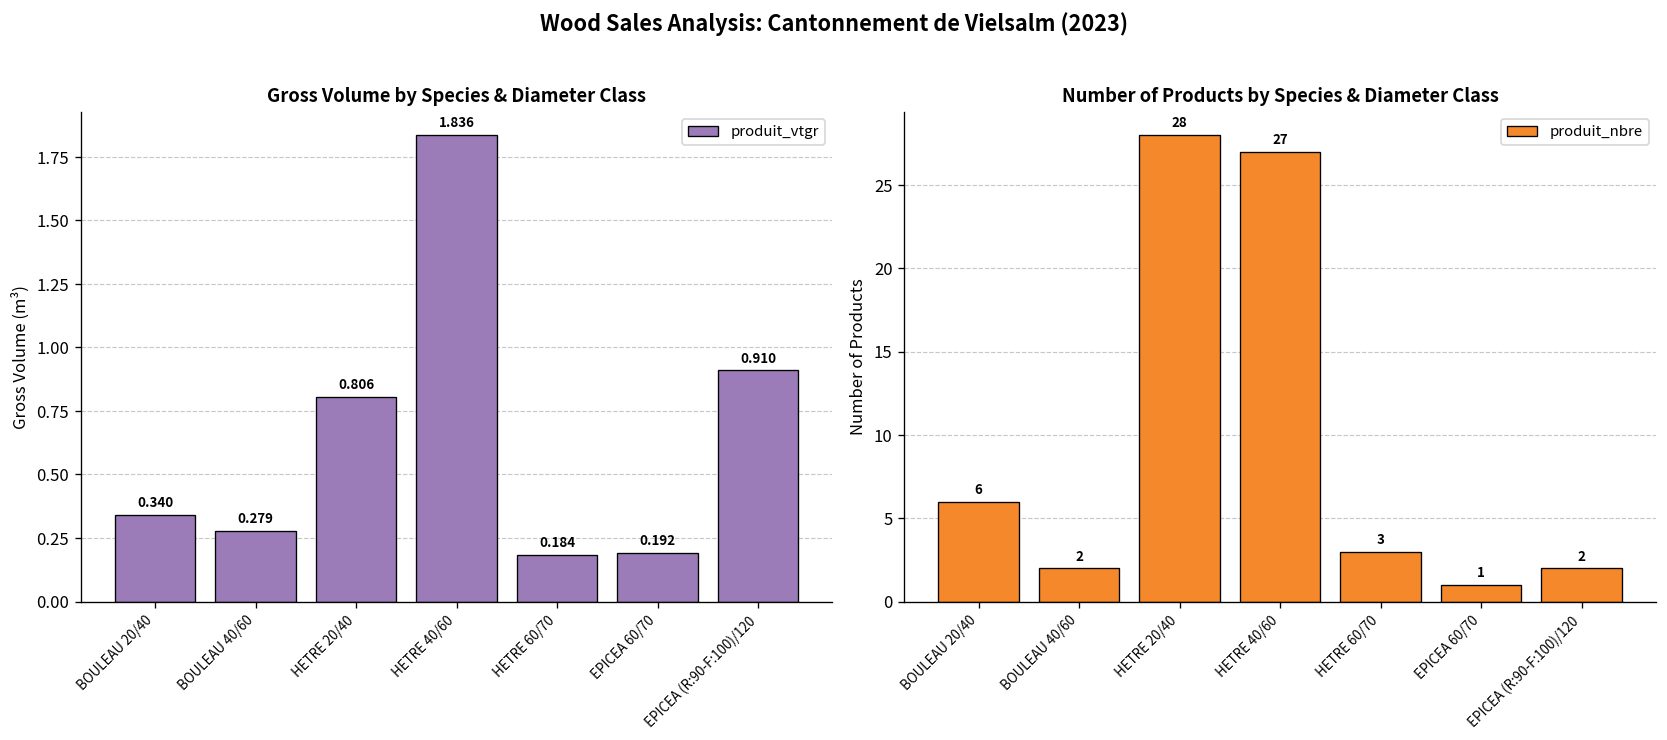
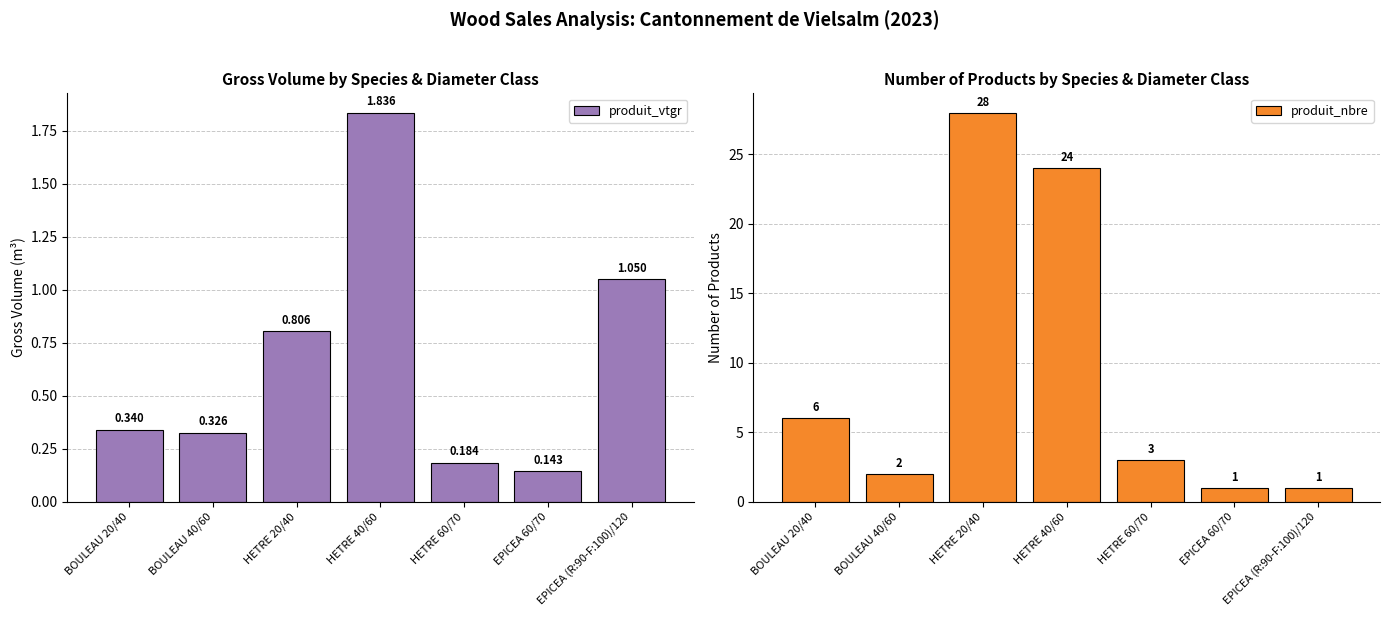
  {
    "Gross Volume by Species & Diameter Class": {
      "BOULEAU 20/40": 0.340,
-     "BOULEAU 40/60": 0.279,
+     "BOULEAU 40/60": 0.326,
      "HETRE 20/40": 0.806,
      "HETRE 40/60": 1.836,
      "HETRE 60/70": 0.184,
-     "EPICEA 60/70": 0.192,
-     "EPICEA (R:90-F:100)/120": 0.910
+     "EPICEA 60/70": 0.143,
+     "EPICEA (R:90-F:100)/120": 1.050
    },
    "Number of Products by Species & Diameter Class": {
      "BOULEAU 20/40": 6,
      "BOULEAU 40/60": 2,
      "HETRE 20/40": 28,
-     "HETRE 40/60": 27,
+     "HETRE 40/60": 24,
      "HETRE 60/70": 3,
      "EPICEA 60/70": 1,
-     "EPICEA (R:90-F:100)/120": 2
+     "EPICEA (R:90-F:100)/120": 1
    }
  }
